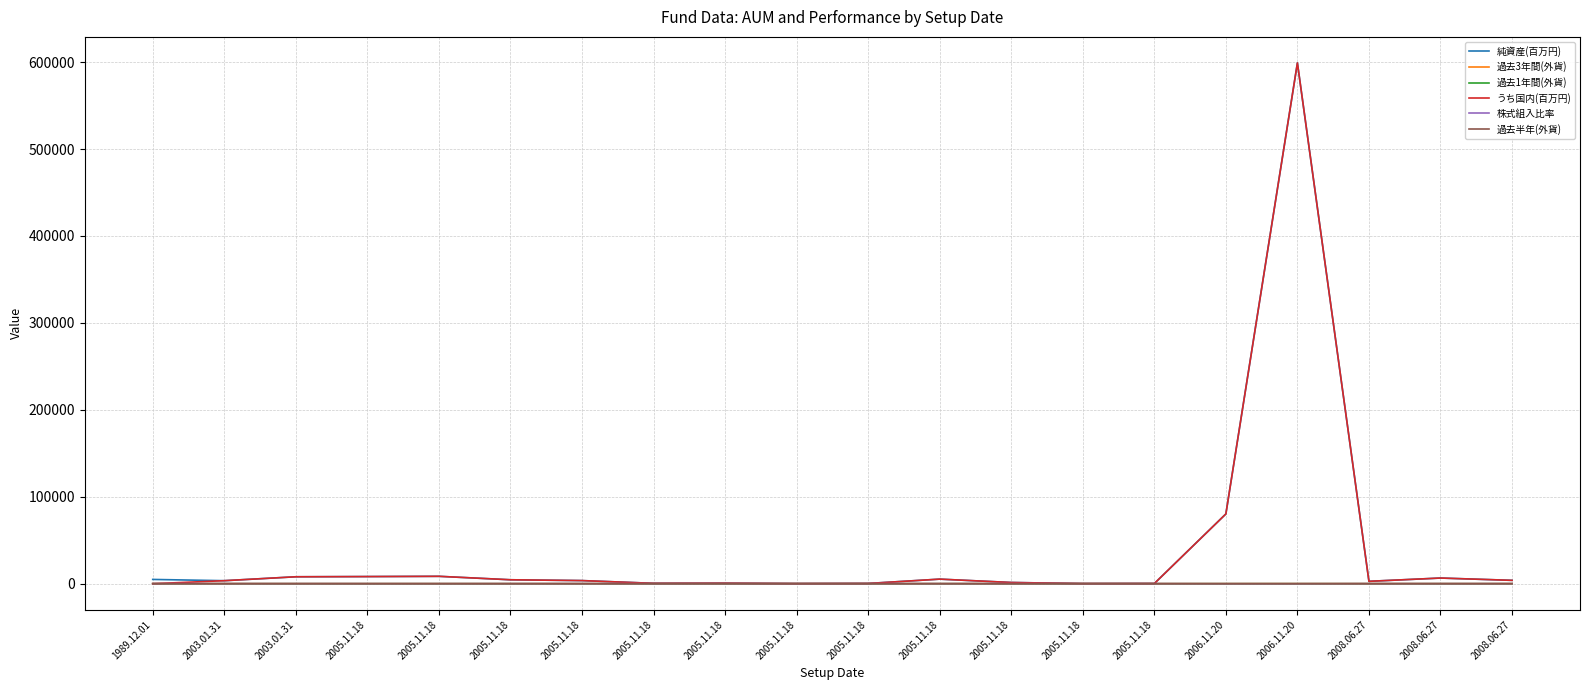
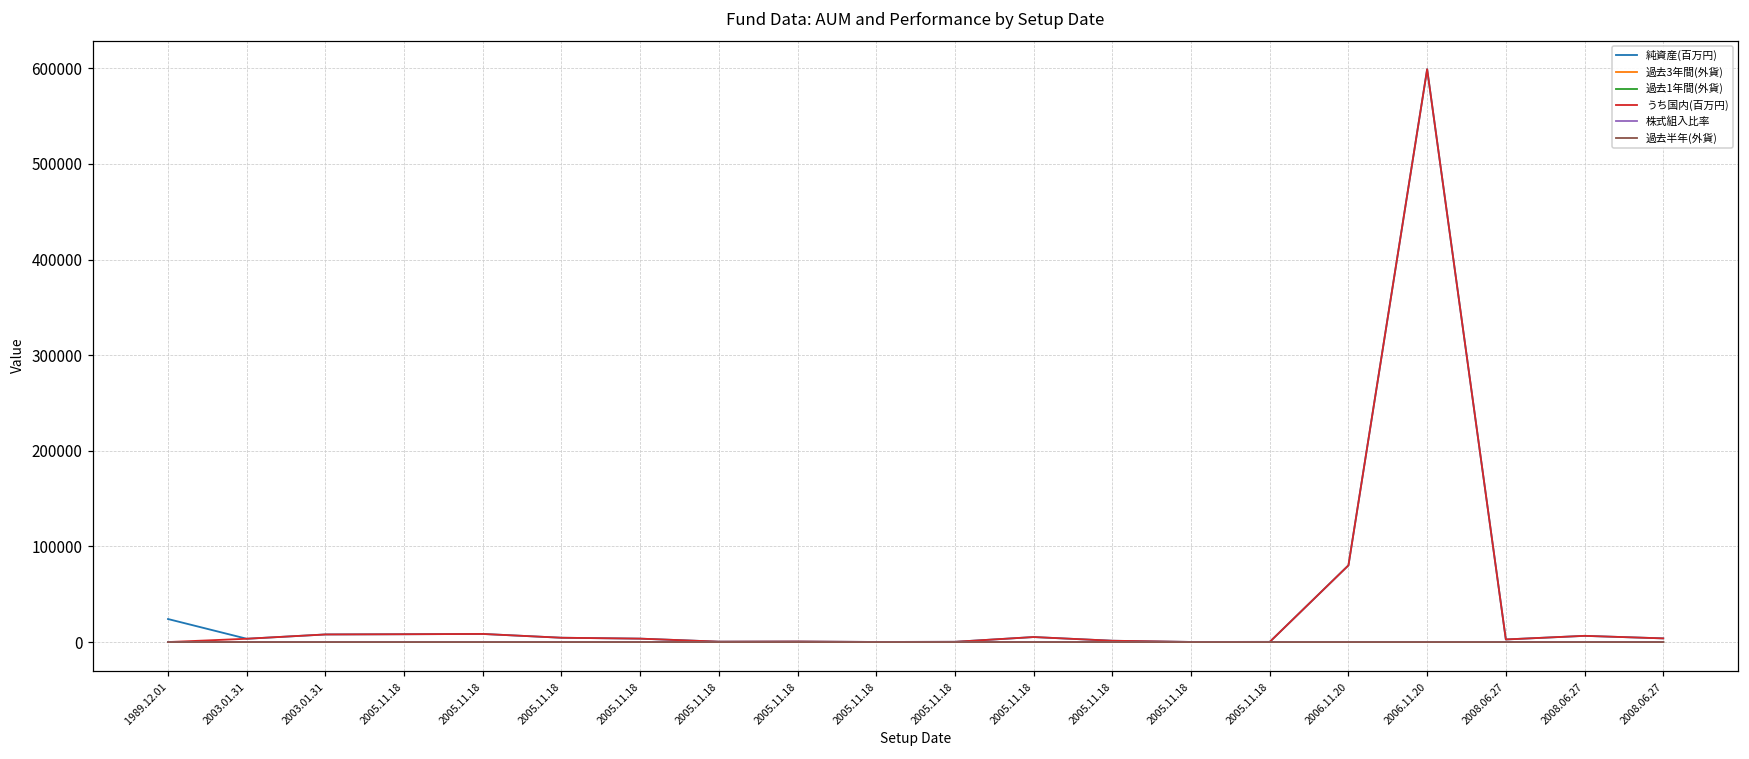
  {
    "純資産(百万円)": {
-     "1989.12.01": 0
+     "1989.12.01": 20000
    }
  }
